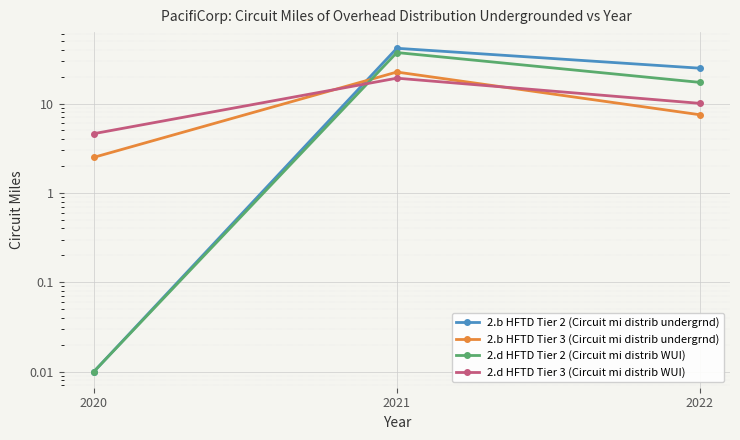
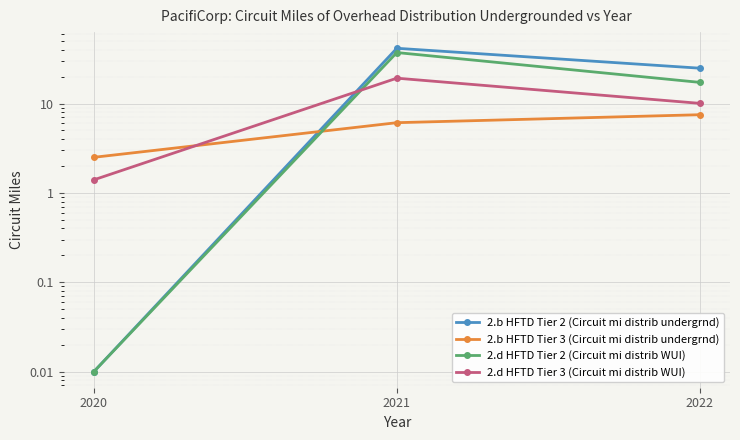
  {
    "2.b HFTD Tier 2 (Circuit mi distrib undergrnd)": {
      "2021": 40,
      "2022": 25
    },
    "2.b HFTD Tier 3 (Circuit mi distrib undergrnd)": {
      "2020": 2.5,
-     "2021": 23,
+     "2021": 6,
      "2022": 7
    },
    "2.d HFTD Tier 2 (Circuit mi distrib WUI)": {
      "2021": 37,
      "2022": 17
    },
    "2.d HFTD Tier 3 (Circuit mi distrib WUI)": {
-     "2020": 5,
+     "2020": 1.4,
      "2021": 19,
      "2022": 10
    }
  }
